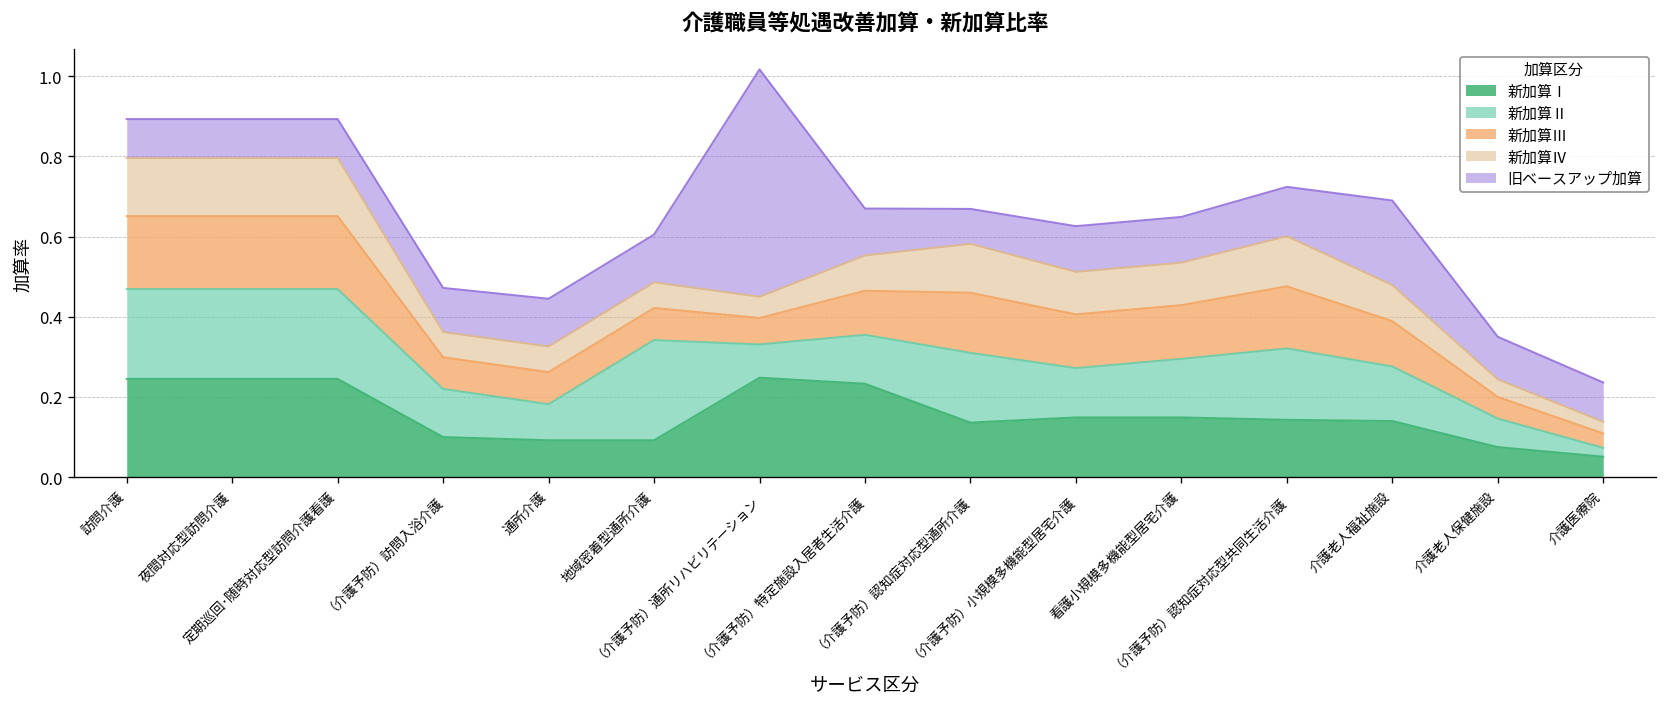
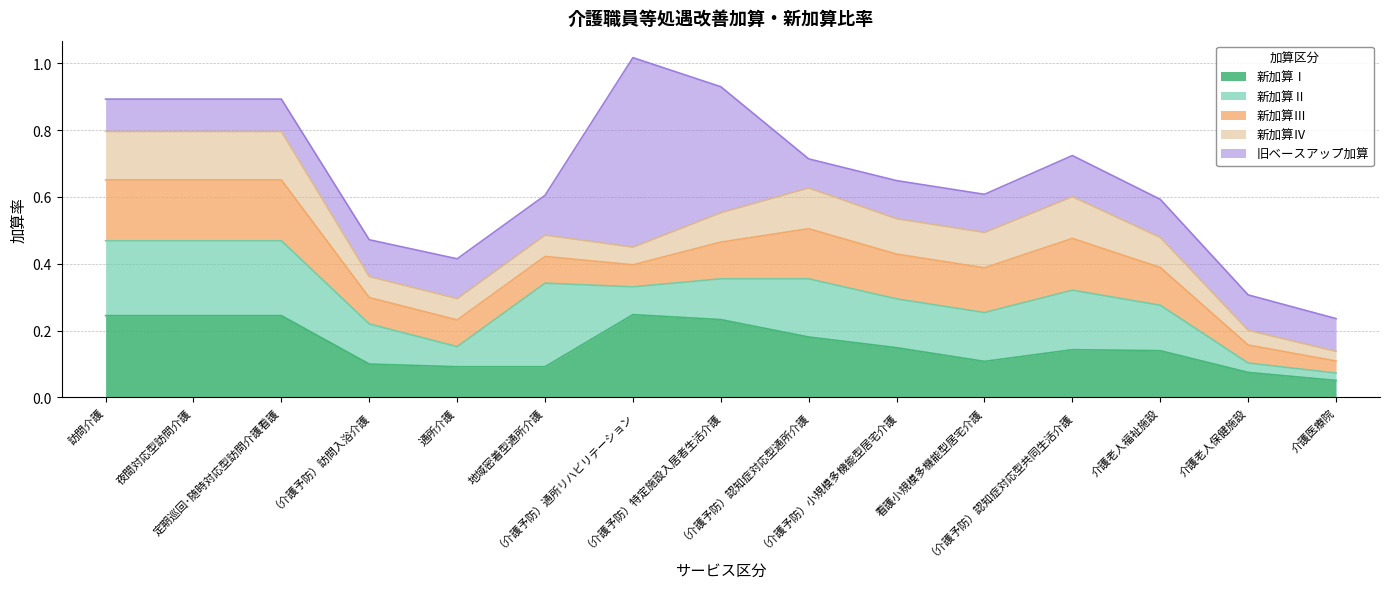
  {
    "新加算Ⅰ": {
      "訪問介護": 0.25,
      "夜間対応型訪問介護": 0.25,
      "定期巡回･随時対応型訪問介護看護": 0.25,
      "（介護予防）訪問入浴介護": 0.10,
      "通所介護": 0.09,
      "地域密着型通所介護": 0.09,
      "（介護予防）通所リハビリテーション": 0.25,
      "（介護予防）特定施設入居者生活介護": 0.23,
-     "（介護予防）認知症対応型通所介護": 0.14,
+     "（介護予防）認知症対応型通所介護": 0.18,
      "（介護予防）小規模多機能型居宅介護": 0.15,
-     "看護小規模多機能型居宅介護": 0.15,
+     "看護小規模多機能型居宅介護": 0.11,
      "（介護予防）認知症対応型共同生活介護": 0.14,
      "介護老人福祉施設": 0.14,
      "介護老人保健施設": 0.08,
      "介護医療院": 0.05
    },
    "新加算Ⅱ": {
      "訪問介護": 0.22,
      "夜間対応型訪問介護": 0.22,
      "定期巡回･随時対応型訪問介護看護": 0.22,
      "（介護予防）訪問入浴介護": 0.12,
-     "通所介護": 0.09,
+     "通所介護": 0.06,
      "地域密着型通所介護": 0.25,
      "（介護予防）通所リハビリテーション": 0.08,
      "（介護予防）特定施設入居者生活介護": 0.12,
      "（介護予防）認知症対応型通所介護": 0.17,
-     "（介護予防）小規模多機能型居宅介護": 0.12,
+     "（介護予防）小規模多機能型居宅介護": 0.15,
      "看護小規模多機能型居宅介護": 0.15,
      "（介護予防）認知症対応型共同生活介護": 0.18,
      "介護老人福祉施設": 0.14,
-     "介護老人保健施設": 0.07,
+     "介護老人保健施設": 0.03,
      "介護医療院": 0.02
    },
    "旧ベースアップ加算": {
      "訪問介護": 0.10,
      "夜間対応型訪問介護": 0.10,
      "定期巡回･随時対応型訪問介護看護": 0.10,
      "（介護予防）訪問入浴介護": 0.11,
      "通所介護": 0.12,
      "地域密着型通所介護": 0.12,
      "（介護予防）通所リハビリテーション": 0.57,
-     "（介護予防）特定施設入居者生活介護": 0.12,
+     "（介護予防）特定施設入居者生活介護": 0.38,
      "（介護予防）認知症対応型通所介護": 0.09,
      "（介護予防）小規模多機能型居宅介護": 0.11,
      "看護小規模多機能型居宅介護": 0.11,
      "（介護予防）認知症対応型共同生活介護": 0.12,
-     "介護老人福祉施設": 0.21,
+     "介護老人福祉施設": 0.11,
      "介護老人保健施設": 0.11,
      "介護医療院": 0.10
    }
  }
